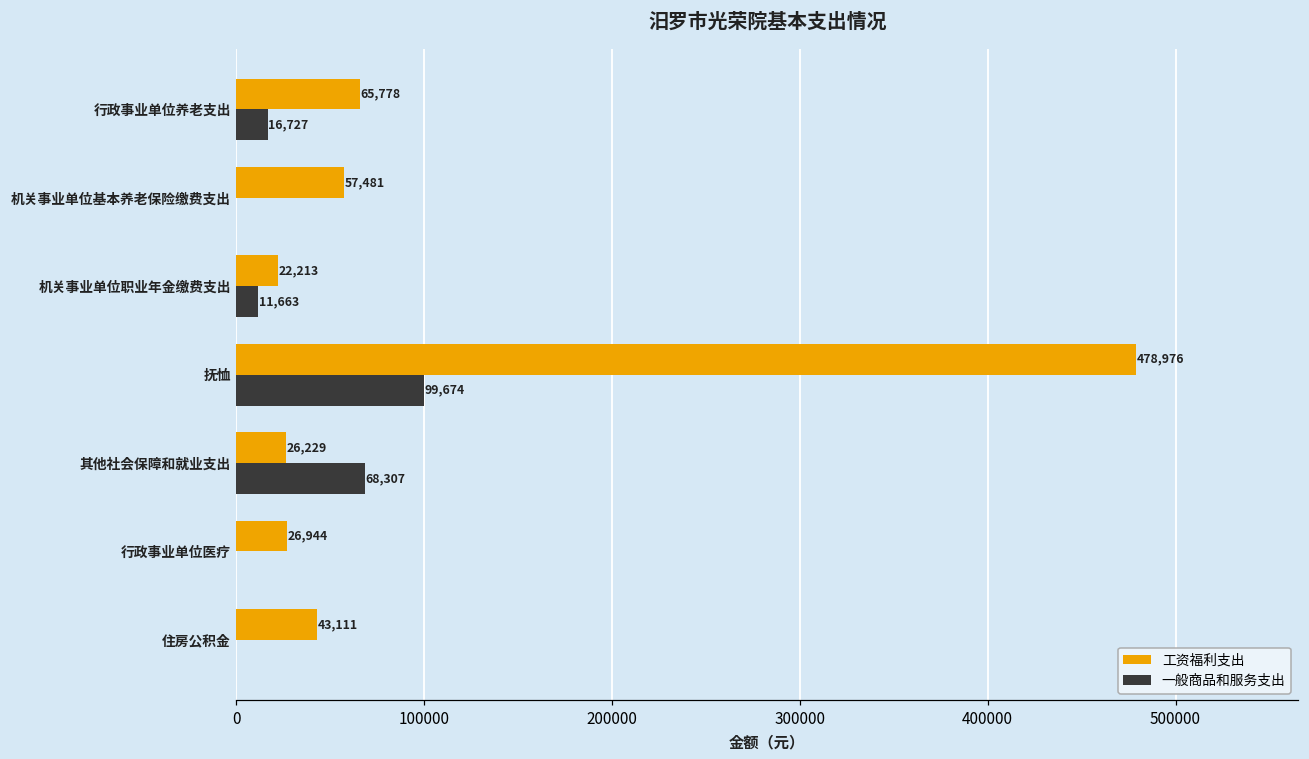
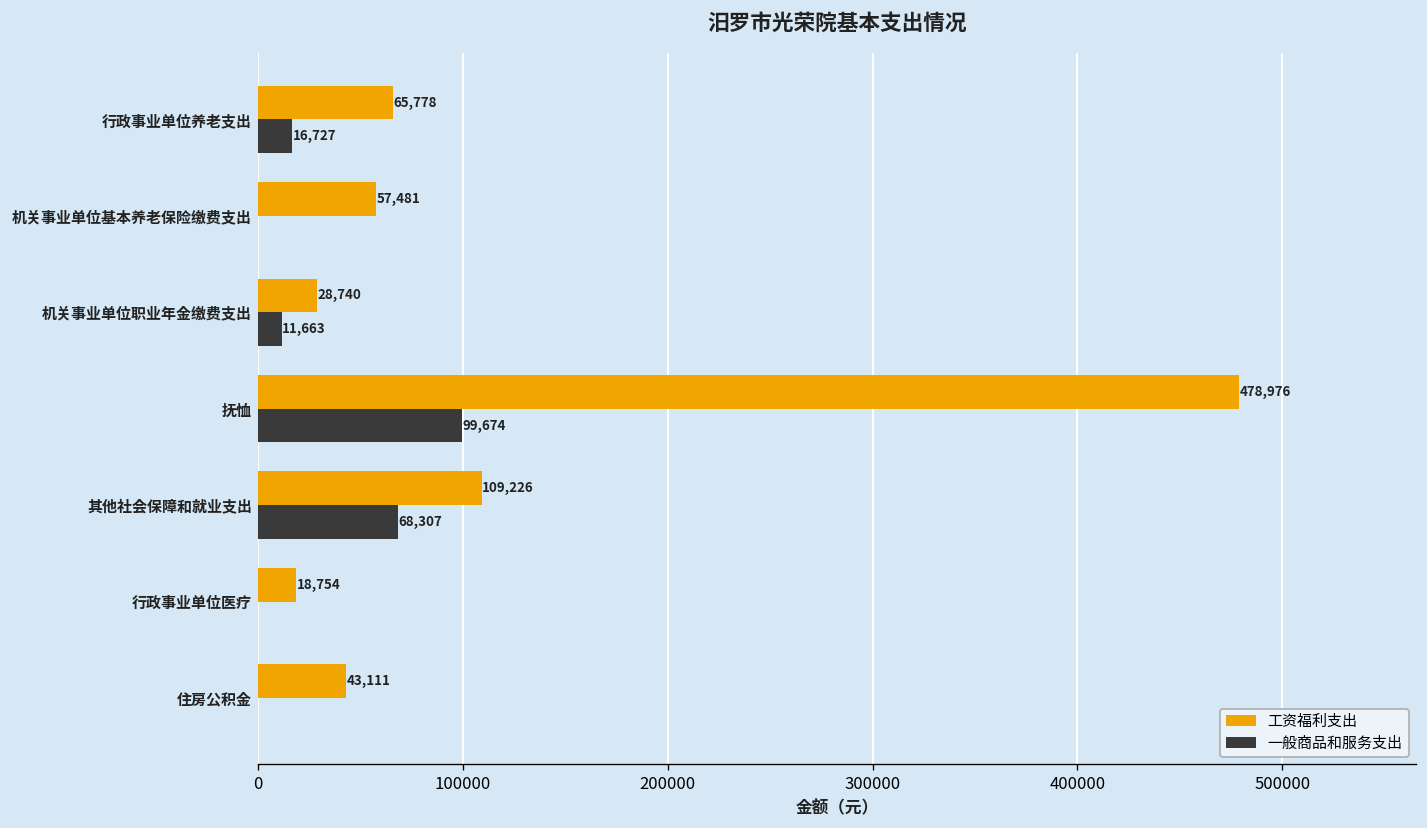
  {
    "工资福利支出": {
      "行政事业单位养老支出": "65,778",
      "机关事业单位基本养老保险缴费支出": "57,481",
-     "机关事业单位职业年金缴费支出": "22,213",
+     "机关事业单位职业年金缴费支出": "28,740",
      "抚恤": "478,976",
-     "其他社会保障和就业支出": "26,229",
-     "行政事业单位医疗": "26,944",
+     "其他社会保障和就业支出": "109,226",
+     "行政事业单位医疗": "18,754",
      "住房公积金": "43,111"
    },
    "一般商品和服务支出": {
      "行政事业单位养老支出": "16,727",
      "机关事业单位职业年金缴费支出": "11,663",
      "抚恤": "99,674",
      "其他社会保障和就业支出": "68,307"
    }
  }
